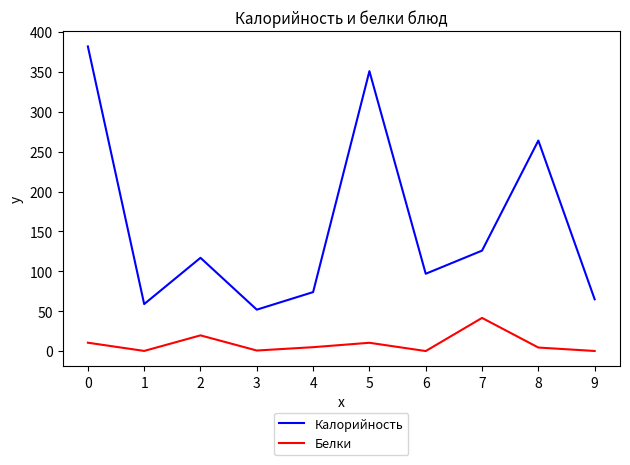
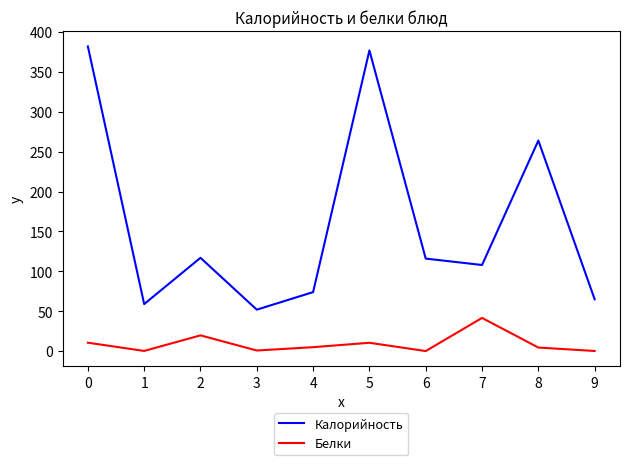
  {
    "Калорийность": {
      "0": 380,
      "1": 60,
      "2": 120,
      "3": 50,
      "4": 70,
-     "5": 350,
-     "6": 100,
-     "7": 130,
+     "5": 380,
+     "6": 120,
+     "7": 110,
      "8": 260,
      "9": 70
    },
    "Белки": {
      "0": 10,
      "1": 0,
      "2": 20,
      "3": 0,
      "4": 0,
      "5": 10,
      "6": 0,
      "7": 40,
      "8": 0,
      "9": 0
    }
  }
